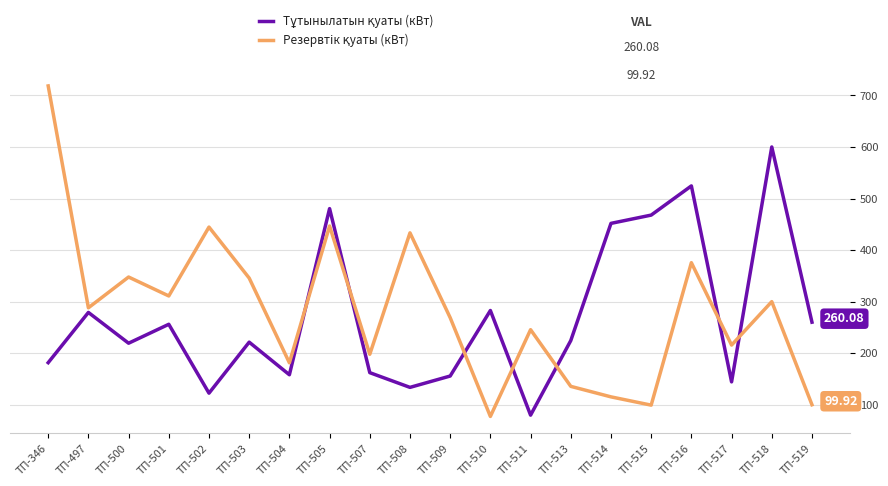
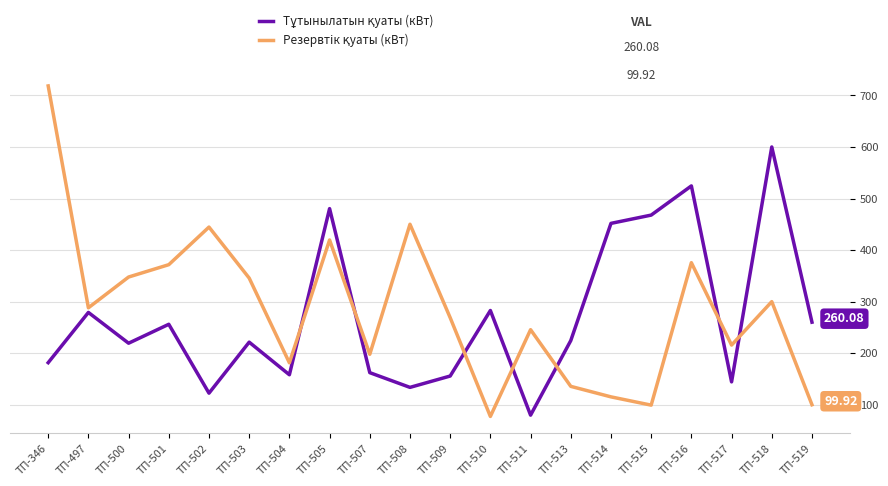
  {
    "Тұтынылатын қуаты (кВт)": {
      "ТП-346": 180,
      "ТП-497": 280,
      "ТП-500": 220,
      "ТП-501": 260,
      "ТП-502": 120,
      "ТП-503": 220,
      "ТП-504": 160,
      "ТП-505": 480,
      "ТП-507": 160,
      "ТП-508": 130,
      "ТП-509": 160,
      "ТП-510": 280,
      "ТП-511": 80,
      "ТП-513": 220,
      "ТП-514": 450,
      "ТП-515": 470,
      "ТП-516": 520,
      "ТП-517": 140,
      "ТП-518": 600
    },
    "Резервтік қуаты (кВт)": {
      "ТП-346": 720,
      "ТП-497": 290,
      "ТП-500": 350,
-     "ТП-501": 310,
+     "ТП-501": 370,
      "ТП-502": 440,
      "ТП-503": 350,
      "ТП-504": 180,
-     "ТП-505": 450,
+     "ТП-505": 420,
      "ТП-507": 200,
-     "ТП-508": 430,
+     "ТП-508": 450,
      "ТП-509": 270,
      "ТП-510": 80,
      "ТП-511": 250,
      "ТП-513": 140,
      "ТП-514": 120,
      "ТП-515": 100,
      "ТП-516": 380,
      "ТП-517": 220,
      "ТП-518": 300
    }
  }
